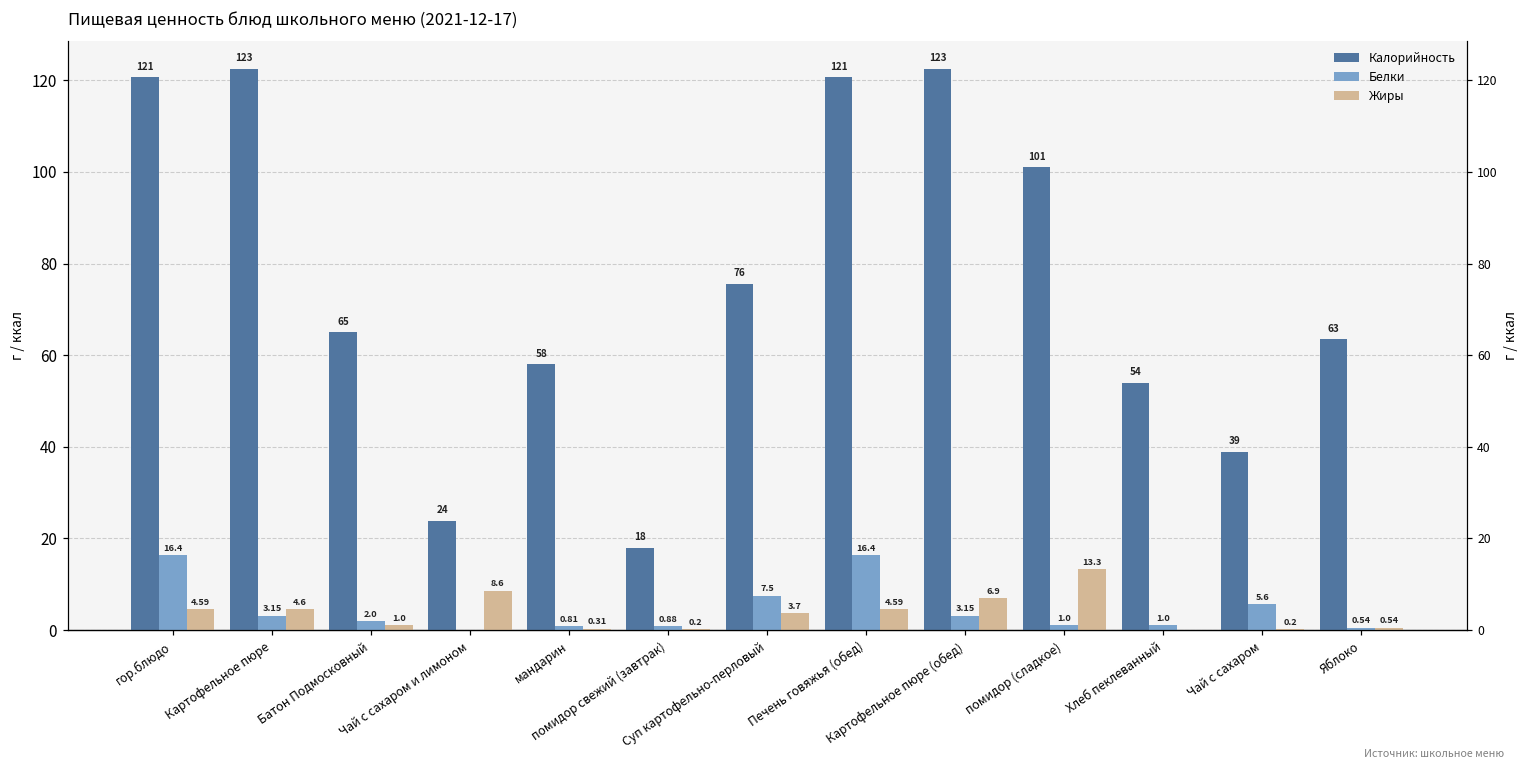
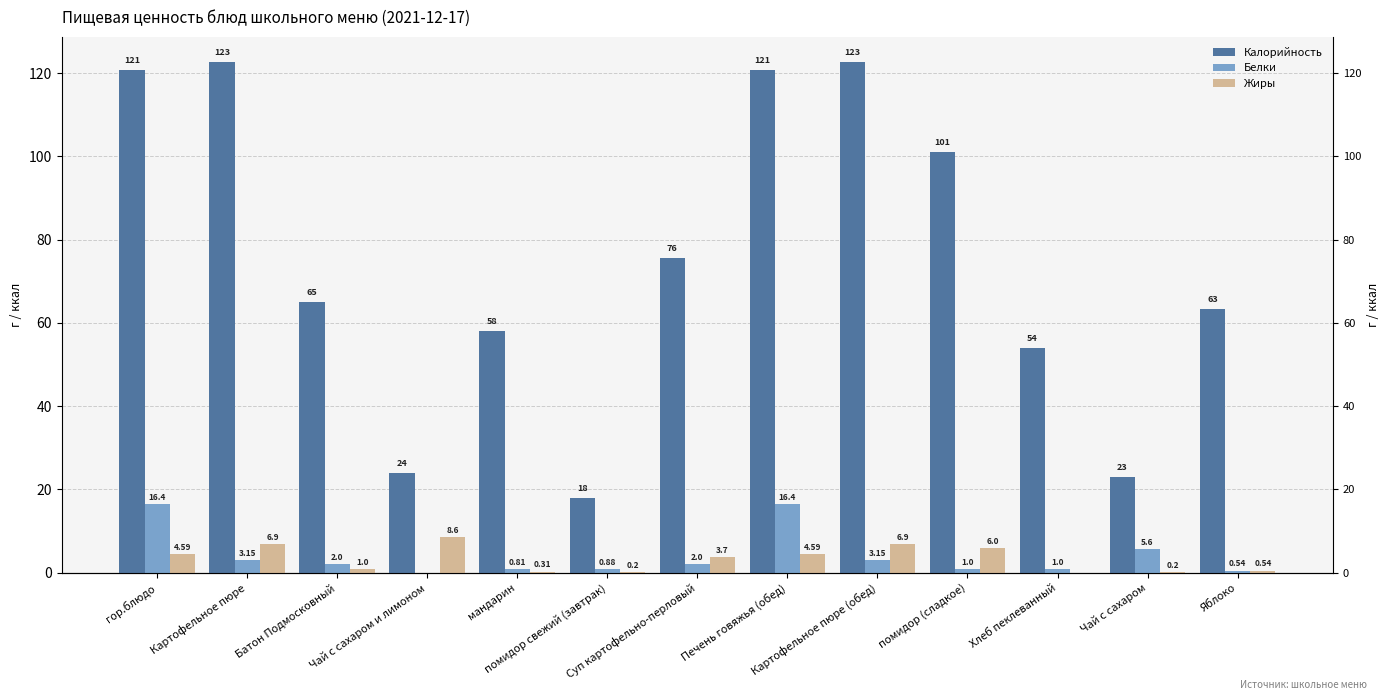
  {
    "Калорийность": {
      "гор.блюдо": 121,
      "Картофельное пюре": 123,
      "Батон Подмосковный": 65,
      "Чай с сахаром и лимоном": 24,
      "мандарин": 58,
      "помидор свежий (завтрак)": 18,
      "Суп картофельно-перловый": 76,
      "Печень говяжья (обед)": 121,
      "Картофельное пюре (обед)": 123,
      "помидор (сладкое)": 101,
      "Хлеб пеклеванный": 54,
-     "Чай с сахаром": 39,
+     "Чай с сахаром": 23,
      "Яблоко": 63
    },
    "Белки": {
      "гор.блюдо": 16.4,
      "Картофельное пюре": 3.15,
      "Батон Подмосковный": 2.0,
      "мандарин": 0.81,
      "помидор свежий (завтрак)": 0.88,
-     "Суп картофельно-перловый": 7.5,
+     "Суп картофельно-перловый": 2.0,
      "Печень говяжья (обед)": 16.4,
      "Картофельное пюре (обед)": 3.15,
      "помидор (сладкое)": 1.0,
      "Хлеб пеклеванный": 1.0,
      "Чай с сахаром": 5.6,
      "Яблоко": 0.54
    },
    "Жиры": {
      "гор.блюдо": 4.59,
-     "Картофельное пюре": 4.6,
+     "Картофельное пюре": 6.9,
      "Батон Подмосковный": 1.0,
      "Чай с сахаром и лимоном": 8.6,
      "мандарин": 0.31,
      "помидор свежий (завтрак)": 0.2,
      "Суп картофельно-перловый": 3.7,
      "Печень говяжья (обед)": 4.59,
      "Картофельное пюре (обед)": 6.9,
-     "помидор (сладкое)": 13.3,
+     "помидор (сладкое)": 6.0,
      "Чай с сахаром": 0.2,
      "Яблоко": 0.54
    }
  }
